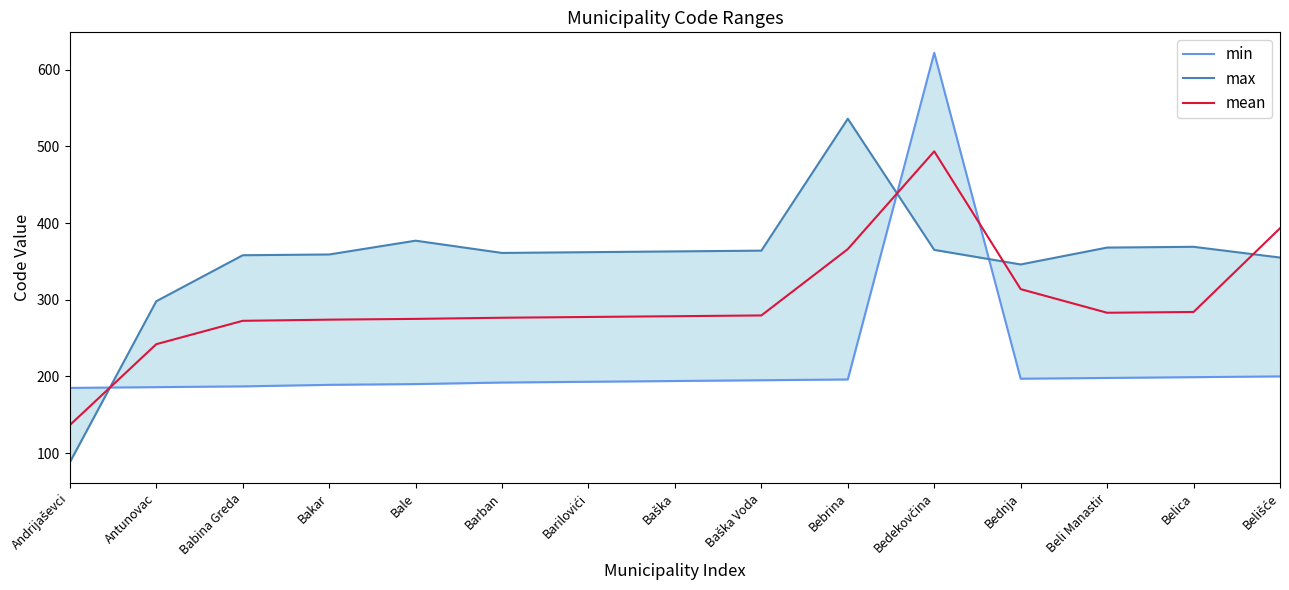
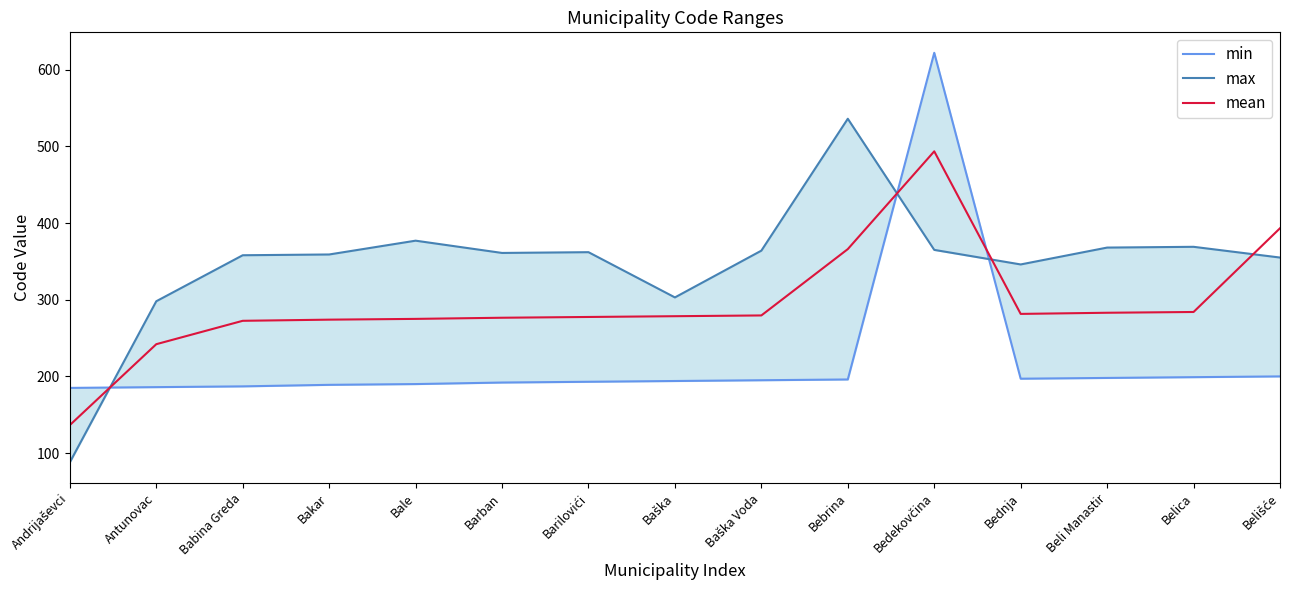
  {
    "min": {
      "Antunovac": 190,
      "Babina Greda": 190,
      "Bakar": 190,
      "Bale": 190,
      "Barban": 190,
      "Barilovići": 190,
      "Baška": 190,
      "Baška Voda": 200,
      "Bebrina": 200,
      "Bednja": 200,
      "Beli Manastir": 200,
      "Belica": 200,
      "Belišće": 200
    },
    "max": {
      "Andrijaševci": 90,
-     "Baška": 360,
+     "Baška": 300,
      "Bedekovčina": 370
    },
    "mean": {
      "Andrijaševci": 140,
      "Antunovac": 240,
      "Babina Greda": 270,
      "Bakar": 270,
      "Bale": 280,
      "Barban": 280,
      "Barilovići": 280,
      "Baška": 280,
      "Baška Voda": 280,
      "Bebrina": 370,
      "Bedekovčina": 490,
-     "Bednja": 310,
+     "Bednja": 280,
      "Beli Manastir": 280,
      "Belica": 280,
      "Belišće": 390
    }
  }
